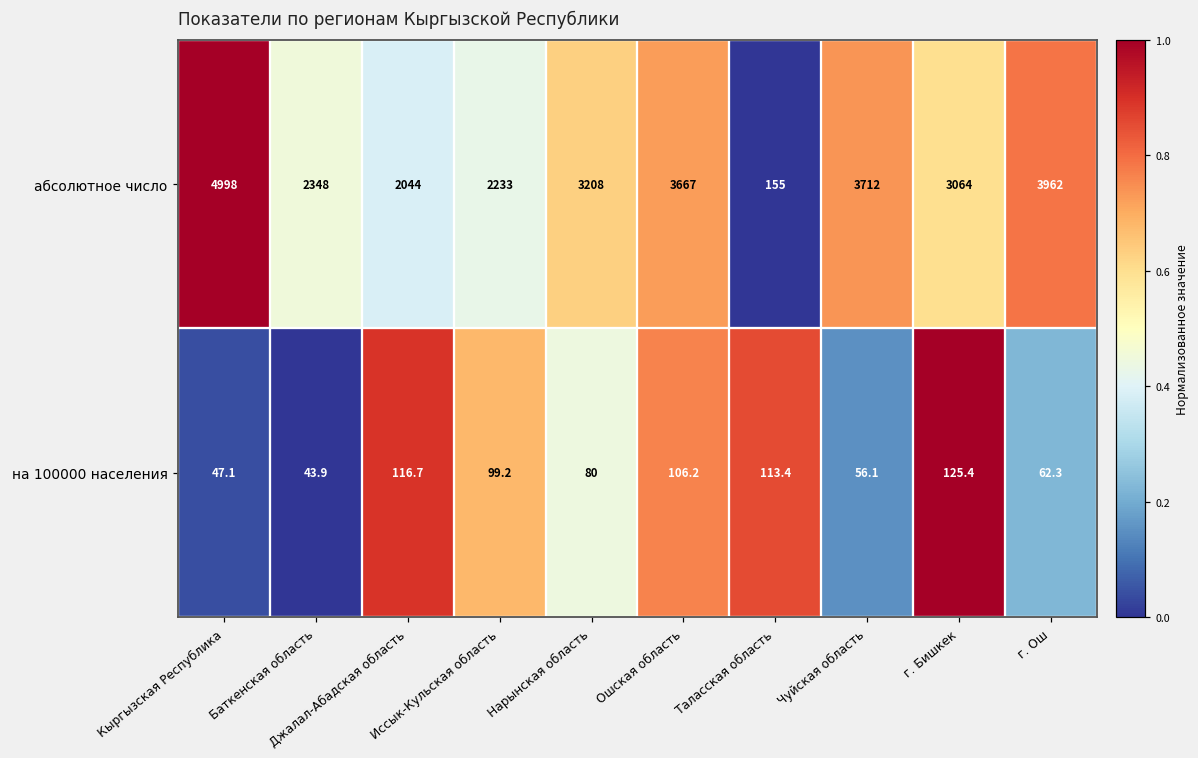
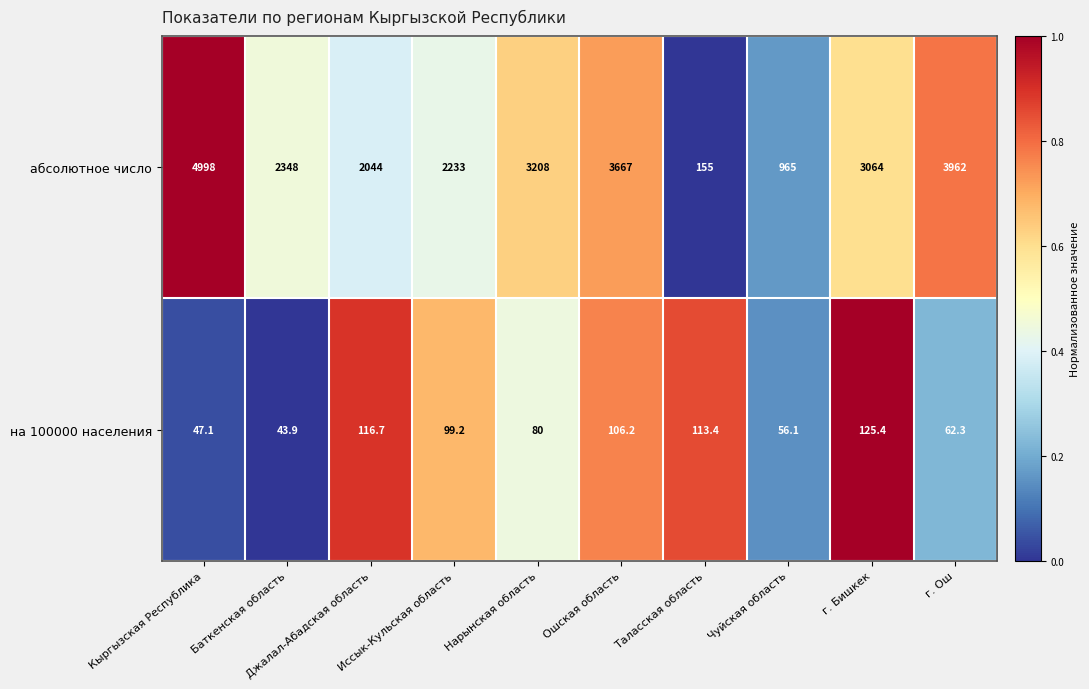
  {
    "абсолютное число": {
      "Кыргызская Республика": 4998,
      "Баткенская область": 2348,
      "Джалал-Абадская область": 2044,
      "Иссык-Кульская область": 2233,
      "Нарынская область": 3208,
      "Ошская область": 3667,
      "Таласская область": 155,
-     "Чуйская область": 3712,
+     "Чуйская область": 965,
      "г. Бишкек": 3064,
      "г. Ош": 3962
    },
    "на 100000 населения": {
      "Кыргызская Республика": 47.1,
      "Баткенская область": 43.9,
      "Джалал-Абадская область": 116.7,
      "Иссык-Кульская область": 99.2,
      "Нарынская область": 80,
      "Ошская область": 106.2,
      "Таласская область": 113.4,
      "Чуйская область": 56.1,
      "г. Бишкек": 125.4,
      "г. Ош": 62.3
    }
  }
